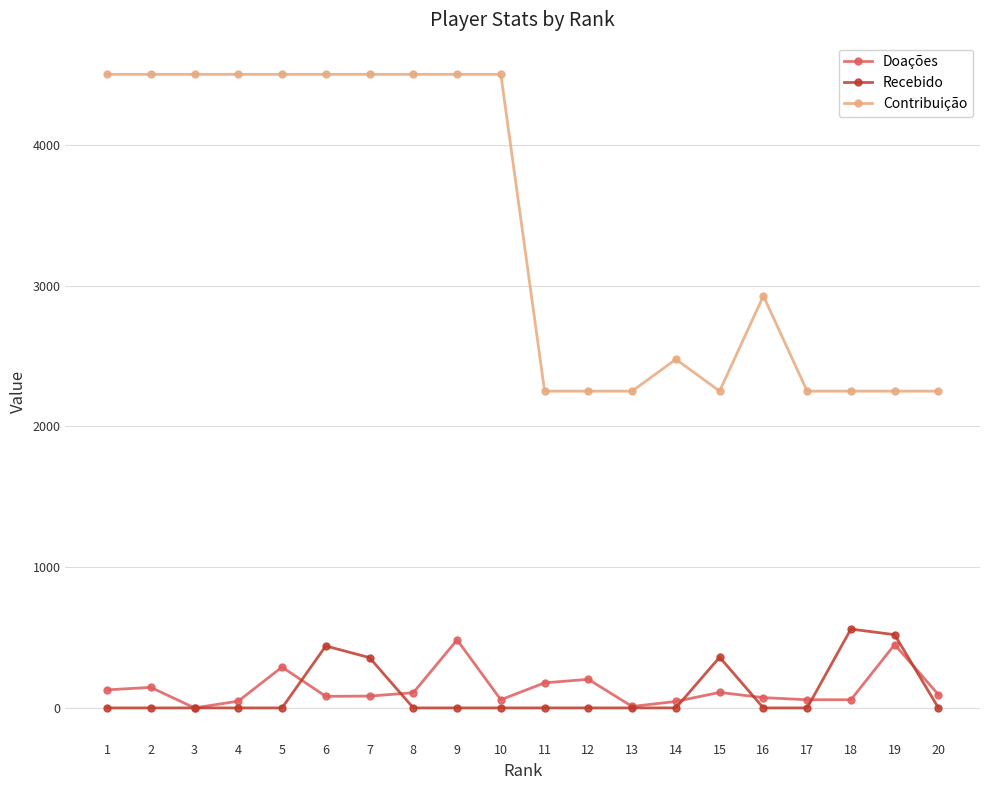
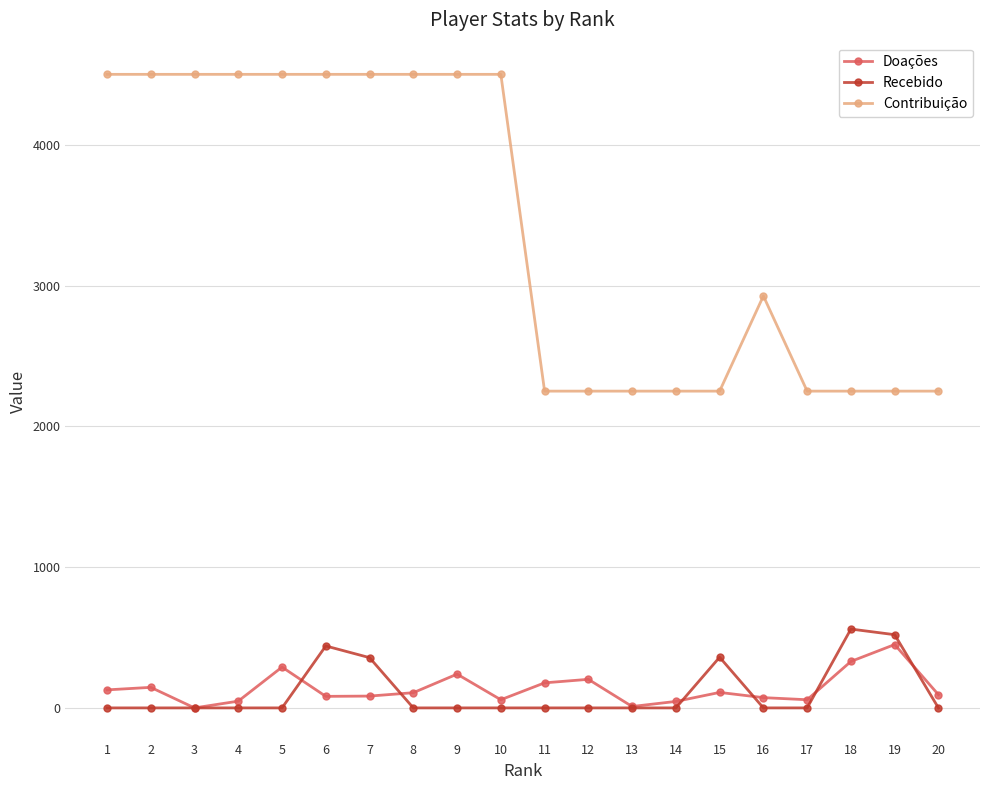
  {
    "Doações": {
      "1": 130,
      "2": 150,
      "4": 50,
      "5": 290,
      "6": 80,
      "7": 80,
      "8": 110,
-     "9": 480,
+     "9": 240,
      "10": 60,
      "11": 180,
      "12": 200,
      "14": 50,
      "15": 110,
      "16": 70,
      "17": 60,
-     "18": 60,
+     "18": 330,
      "19": 450,
      "20": 90
    },
    "Recebido": {
      "1": 0,
      "2": 0,
      "4": 0,
      "5": 0,
      "6": 440,
      "7": 360,
      "8": 0,
      "9": 0,
      "10": 0,
      "11": 0,
      "12": 0,
      "14": 0,
      "15": 360,
      "16": 0,
      "17": 0,
      "18": 560,
      "19": 520,
      "20": 0
    },
    "Contribuição": {
      "1": 4500,
      "2": 4500,
      "3": 4500,
      "4": 4500,
      "5": 4500,
      "6": 4500,
      "7": 4500,
      "8": 4500,
      "9": 4500,
      "10": 4500,
      "11": 2250,
      "12": 2250,
      "13": 2250,
-     "14": 2480,
+     "14": 2250,
      "15": 2250,
      "16": 2930,
      "17": 2250,
      "18": 2250,
      "19": 2250,
      "20": 2250
    }
  }
